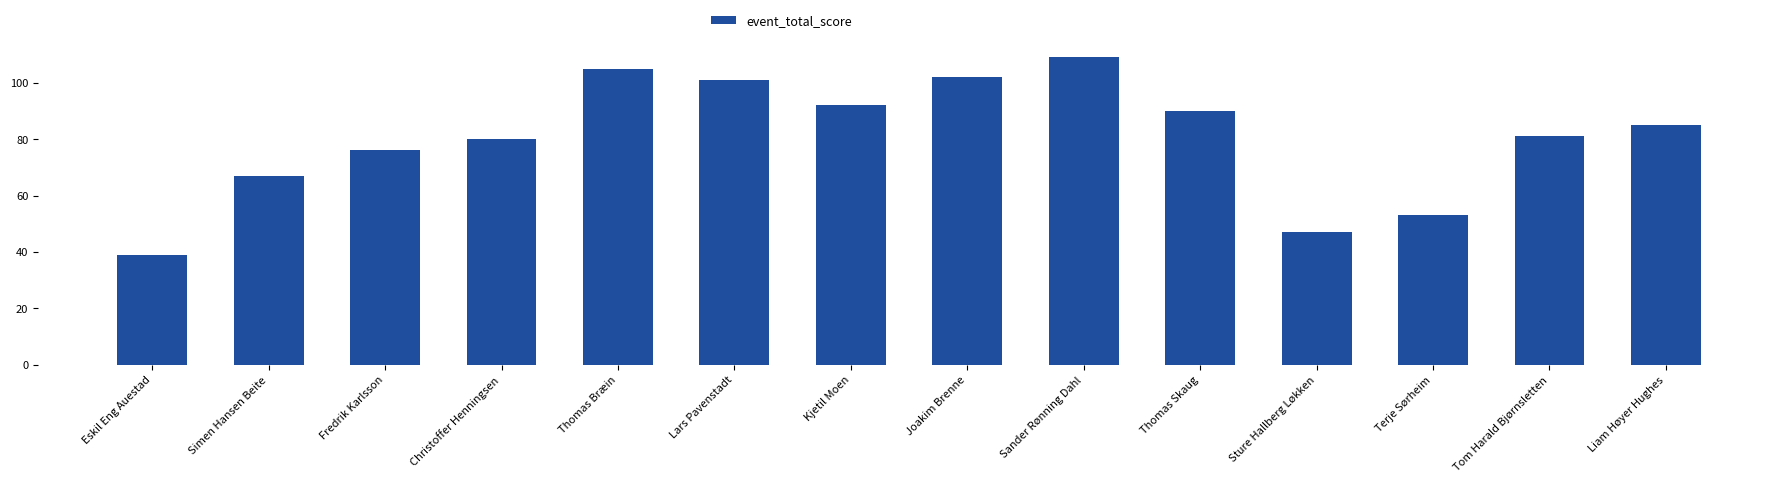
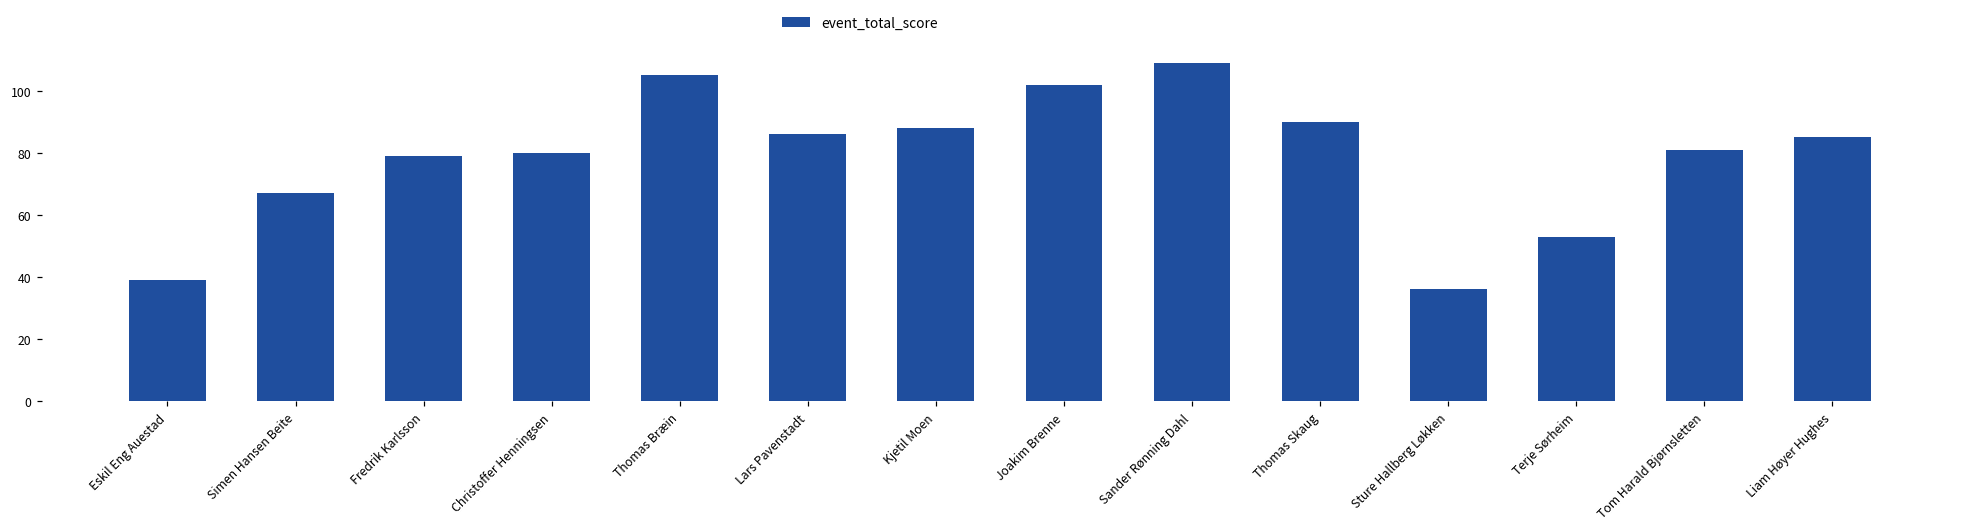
  {
    "Eskil Eng Auestad": 39,
    "Simen Hansen Beite": 67,
-   "Fredrik Karlsson": 76,
+   "Fredrik Karlsson": 79,
    "Christoffer Henningsen": 80,
    "Thomas Bræin": 105,
-   "Lars Pavenstadt": 101,
-   "Kjetil Moen": 92,
+   "Lars Pavenstadt": 86,
+   "Kjetil Moen": 88,
    "Joakim Brenne": 102,
    "Sander Rønning Dahl": 109,
    "Thomas Skaug": 90,
-   "Sture Hallberg Løkken": 47,
+   "Sture Hallberg Løkken": 36,
    "Terje Sørheim": 53,
    "Tom Harald Bjørnsletten": 81,
    "Liam Høyer Hughes": 85
  }
